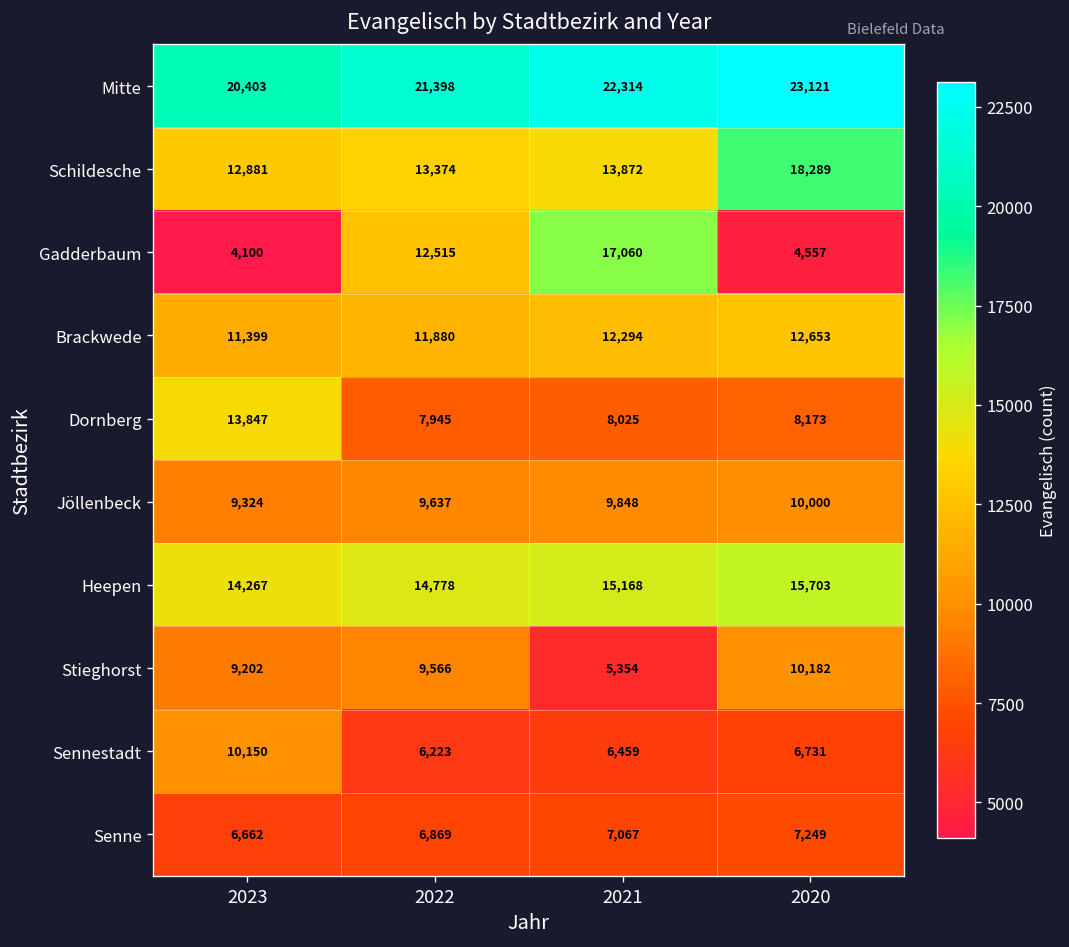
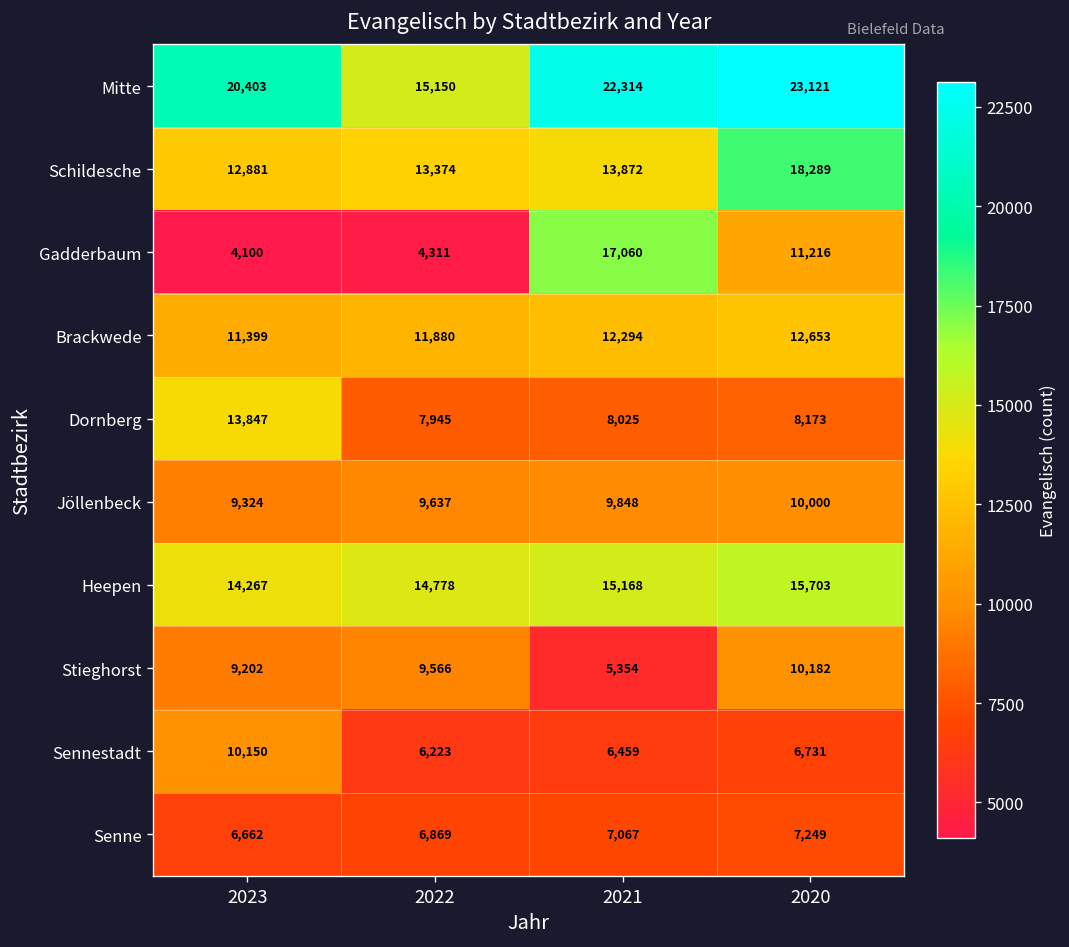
  {
    "Mitte": {
      "2023": "20,403",
-     "2022": "21,398",
+     "2022": "15,150",
      "2021": "22,314",
      "2020": "23,121"
    },
    "Schildesche": {
      "2023": "12,881",
      "2022": "13,374",
      "2021": "13,872",
      "2020": "18,289"
    },
    "Gadderbaum": {
      "2023": "4,100",
-     "2022": "12,515",
+     "2022": "4,311",
      "2021": "17,060",
-     "2020": "4,557"
+     "2020": "11,216"
    },
    "Brackwede": {
      "2023": "11,399",
      "2022": "11,880",
      "2021": "12,294",
      "2020": "12,653"
    },
    "Dornberg": {
      "2023": "13,847",
      "2022": "7,945",
      "2021": "8,025",
      "2020": "8,173"
    },
    "Jöllenbeck": {
      "2023": "9,324",
      "2022": "9,637",
      "2021": "9,848",
      "2020": "10,000"
    },
    "Heepen": {
      "2023": "14,267",
      "2022": "14,778",
      "2021": "15,168",
      "2020": "15,703"
    },
    "Stieghorst": {
      "2023": "9,202",
      "2022": "9,566",
      "2021": "5,354",
      "2020": "10,182"
    },
    "Sennestadt": {
      "2023": "10,150",
      "2022": "6,223",
      "2021": "6,459",
      "2020": "6,731"
    },
    "Senne": {
      "2023": "6,662",
      "2022": "6,869",
      "2021": "7,067",
      "2020": "7,249"
    }
  }
